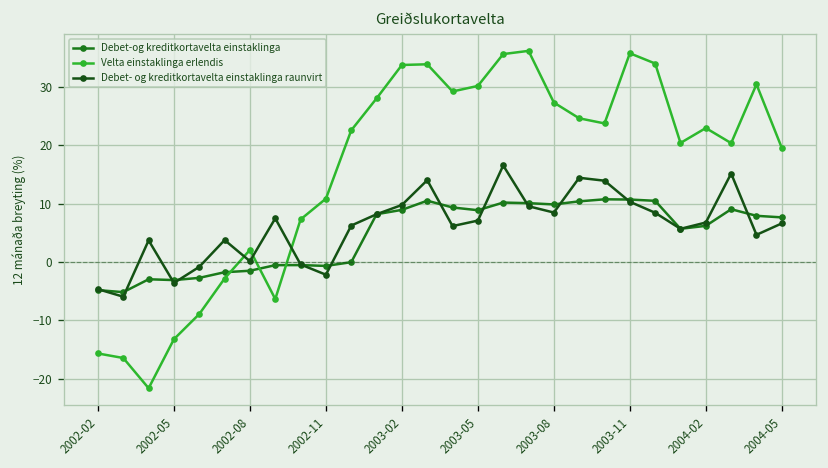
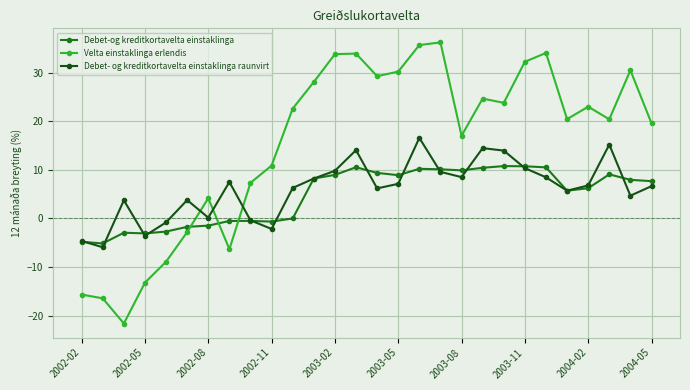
  {
    "Velta einstaklinga erlendis": {
      "2002-02": -16,
      "2002-05": -13,
-     "2002-08": 2,
+     "2002-08": 4,
      "2002-11": 11,
      "2003-02": 34,
      "2003-05": 30,
-     "2003-08": 27,
-     "2003-11": 36,
+     "2003-08": 17,
+     "2003-11": 32,
      "2004-02": 23,
      "2004-05": 20
    }
  }
